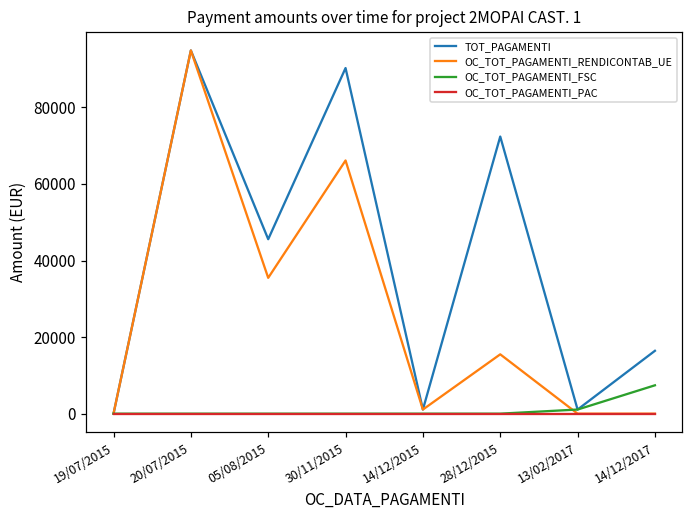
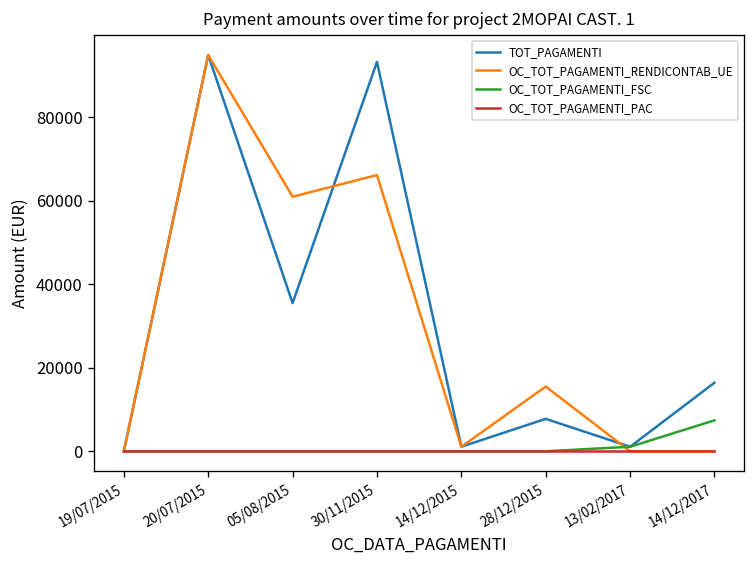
  {
    "TOT_PAGAMENTI": {
-     "05/08/2015": 46000,
-     "30/11/2015": 90000,
-     "28/12/2015": 72000,
+     "05/08/2015": 35000,
+     "30/11/2015": 93000,
+     "28/12/2015": 8000,
      "14/12/2017": 16000
    },
    "OC_TOT_PAGAMENTI_RENDICONTAB_UE": {
-     "05/08/2015": 35000,
+     "05/08/2015": 61000,
      "30/11/2015": 66000,
      "28/12/2015": 15000
    },
    "OC_TOT_PAGAMENTI_FSC": {
      "14/12/2017": 7000
    }
  }
